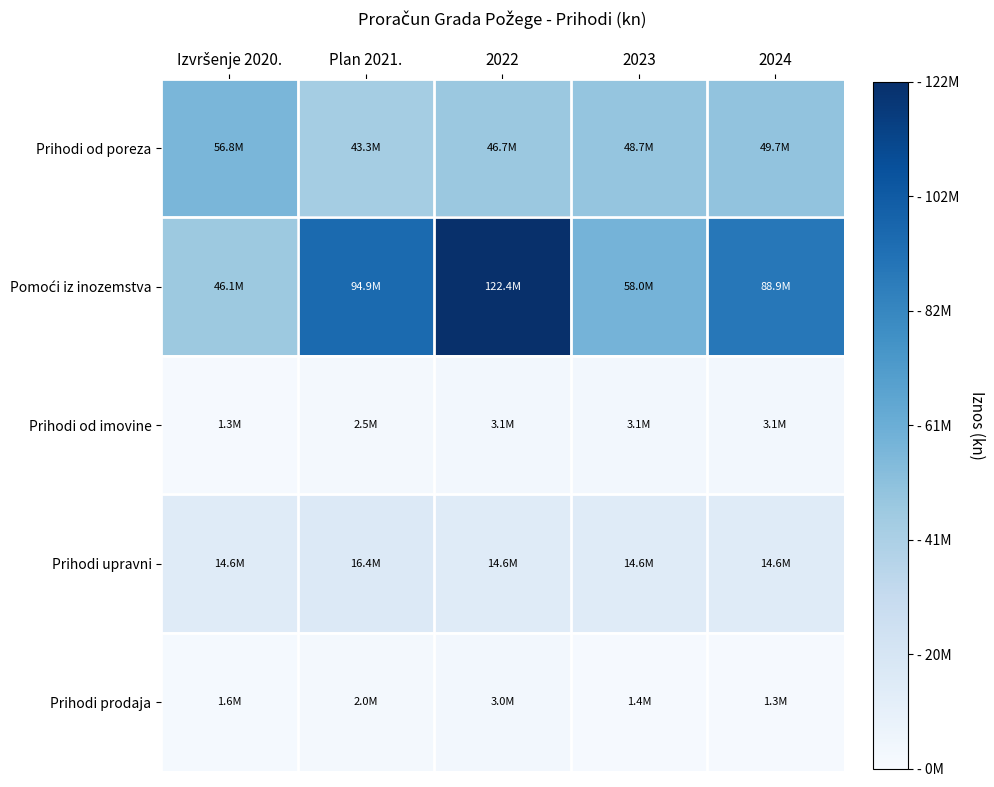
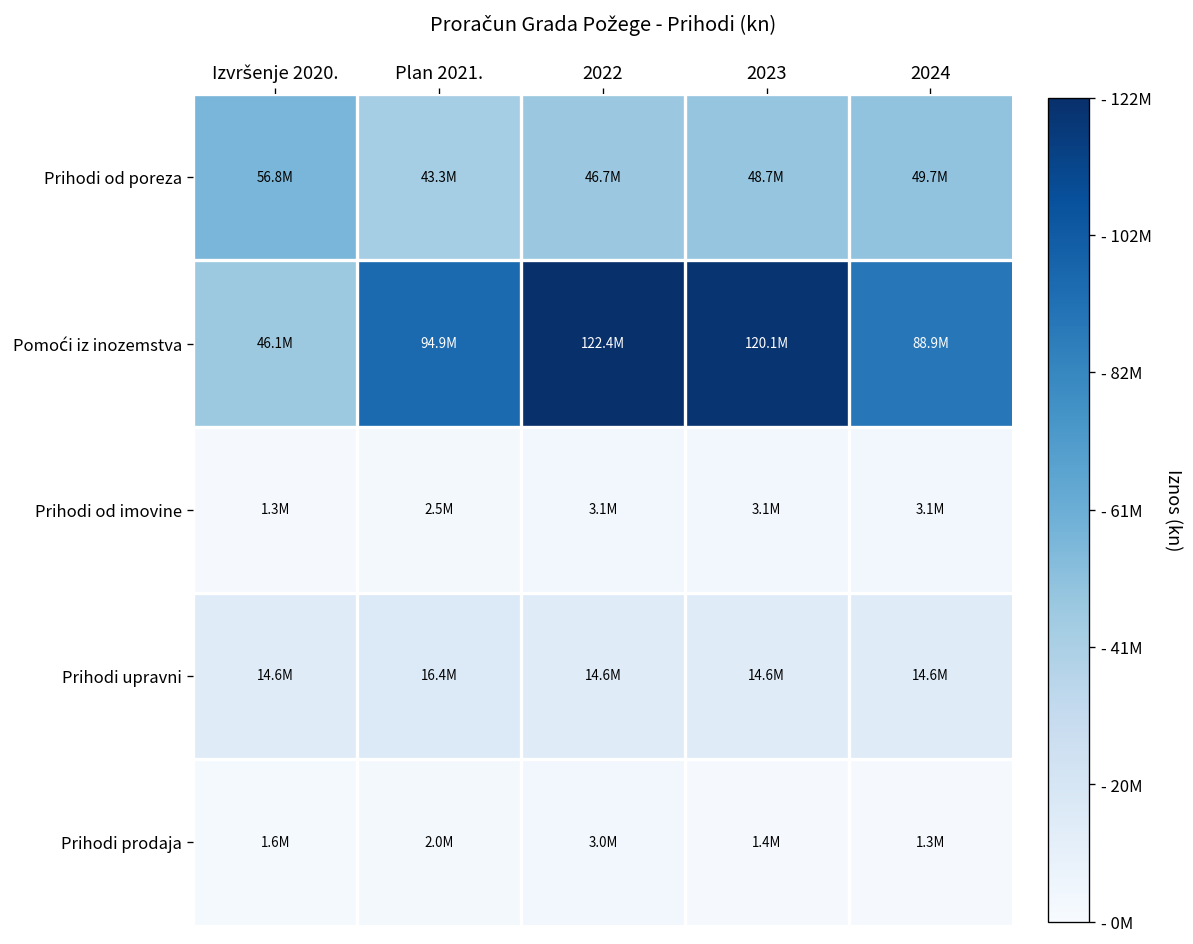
  {
    "Prihodi od poreza": {
      "Izvršenje 2020.": "56.8M",
      "Plan 2021.": "43.3M",
      "2022": "46.7M",
      "2023": "48.7M",
      "2024": "49.7M"
    },
    "Pomoći iz inozemstva": {
      "Izvršenje 2020.": "46.1M",
      "Plan 2021.": "94.9M",
      "2022": "122.4M",
-     "2023": "58.0M",
+     "2023": "120.1M",
      "2024": "88.9M"
    },
    "Prihodi od imovine": {
      "Izvršenje 2020.": "1.3M",
      "Plan 2021.": "2.5M",
      "2022": "3.1M",
      "2023": "3.1M",
      "2024": "3.1M"
    },
    "Prihodi upravni": {
      "Izvršenje 2020.": "14.6M",
      "Plan 2021.": "16.4M",
      "2022": "14.6M",
      "2023": "14.6M",
      "2024": "14.6M"
    },
    "Prihodi prodaja": {
      "Izvršenje 2020.": "1.6M",
      "Plan 2021.": "2.0M",
      "2022": "3.0M",
      "2023": "1.4M",
      "2024": "1.3M"
    }
  }
